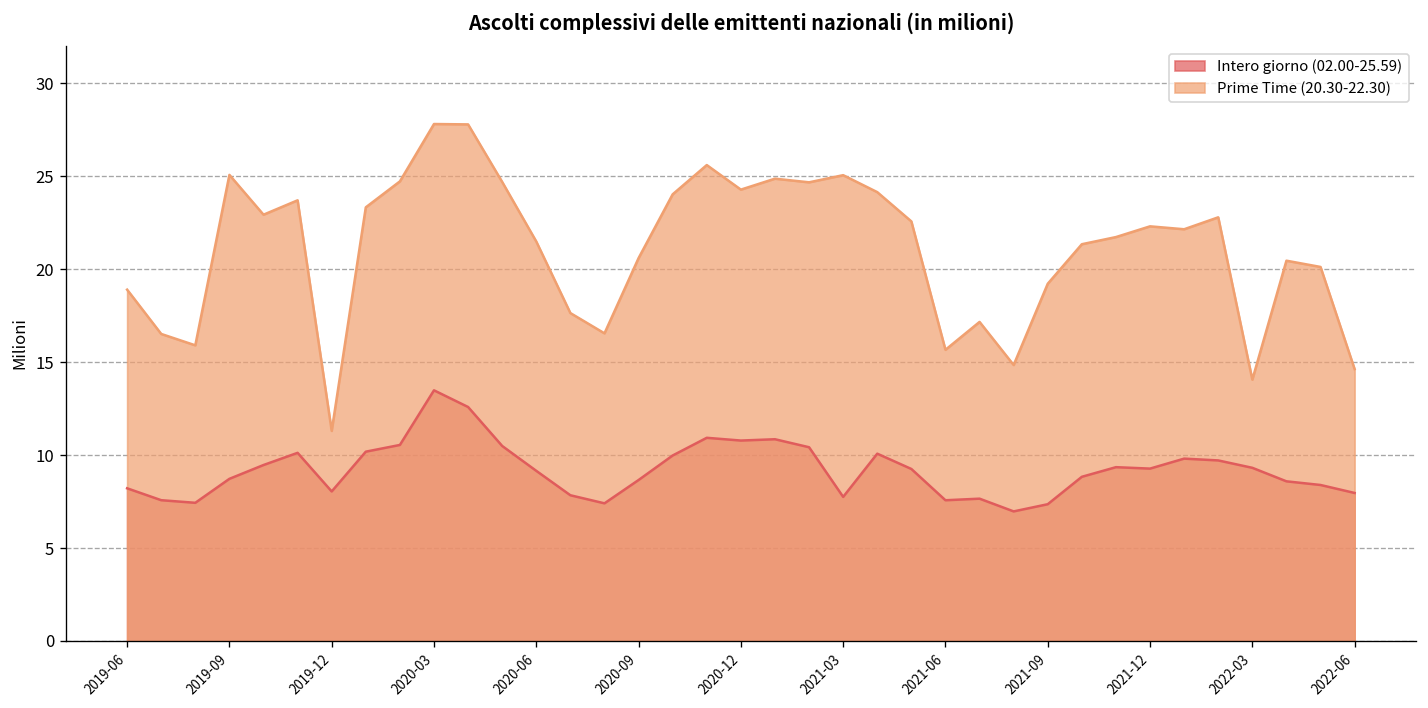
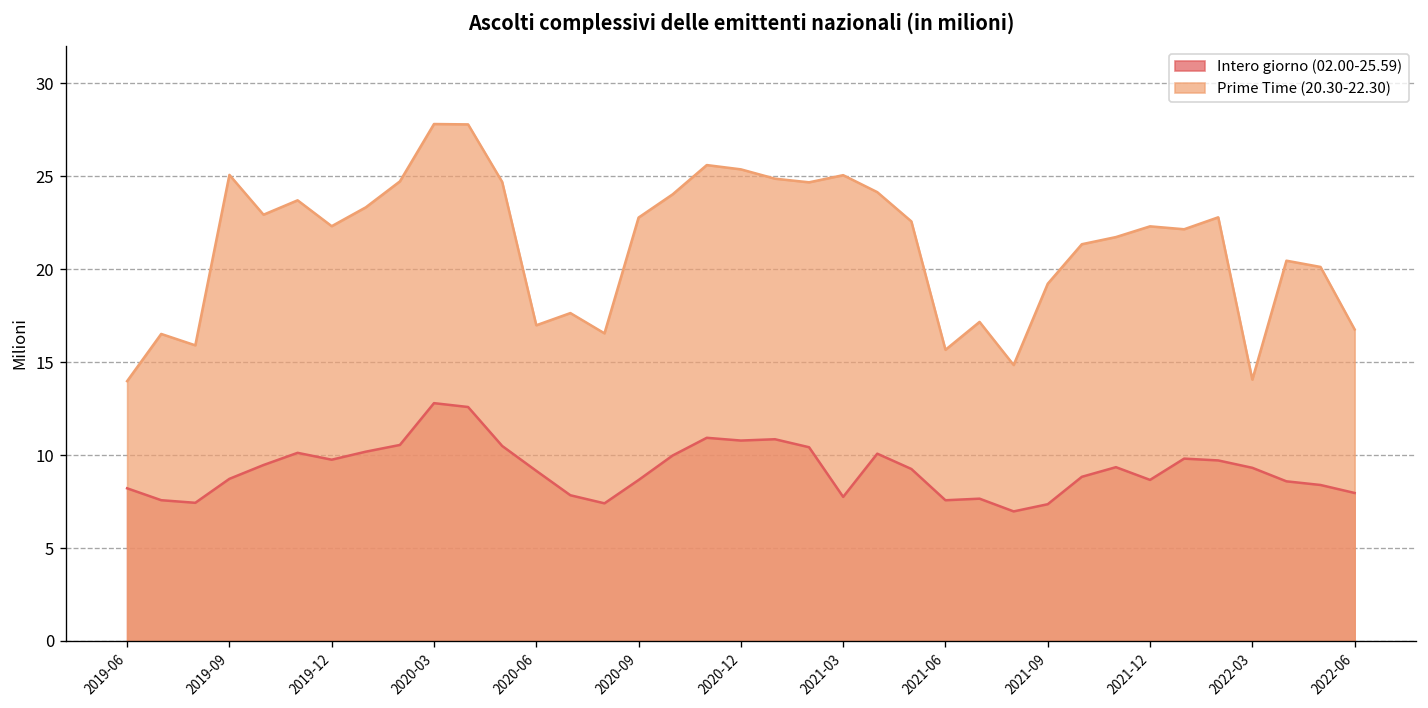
  {
    "Intero giorno (02.00-25.59)": {
      "2019-06": 8.2,
      "2019-09": 8.7,
-     "2019-12": 8.0,
-     "2020-03": 13.5,
+     "2019-12": 9.8,
+     "2020-03": 12.8,
      "2020-06": 9.2,
      "2020-09": 8.7,
      "2020-12": 10.8,
      "2021-03": 7.7,
      "2021-06": 7.6,
      "2021-09": 7.4,
-     "2021-12": 9.3,
+     "2021-12": 8.7,
      "2022-03": 9.3,
      "2022-06": 8.0
    },
    "Prime Time (20.30-22.30)": {
-     "2019-06": 18.9,
+     "2019-06": 14.0,
      "2019-09": 25.1,
-     "2019-12": 11.3,
+     "2019-12": 22.3,
      "2020-03": 27.8,
-     "2020-06": 21.5,
-     "2020-09": 20.6,
-     "2020-12": 24.3,
+     "2020-06": 17.0,
+     "2020-09": 22.8,
+     "2020-12": 25.4,
      "2021-03": 25.1,
      "2021-06": 15.7,
      "2021-09": 19.2,
      "2021-12": 22.3,
      "2022-03": 14.1,
-     "2022-06": 14.6
+     "2022-06": 16.8
    }
  }
